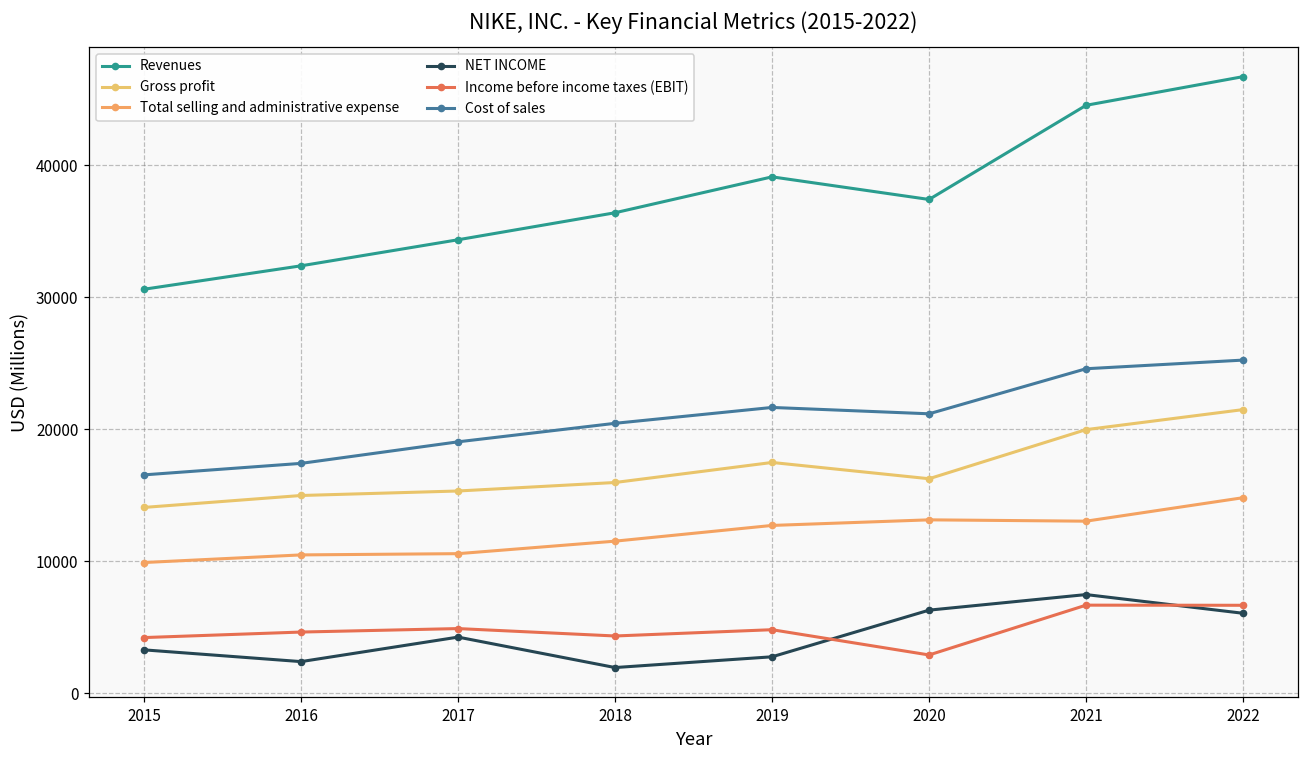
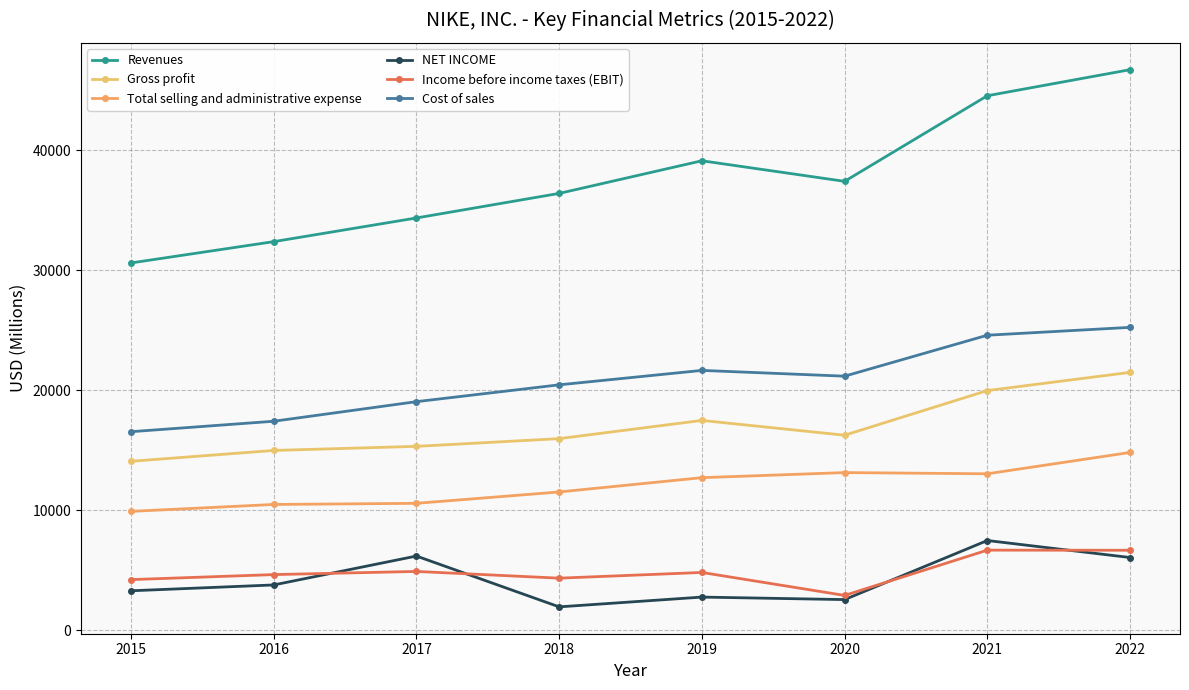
  {
    "NET INCOME": {
      "2015": 3300,
-     "2016": 2400,
-     "2017": 4200,
+     "2016": 3800,
+     "2017": 6200,
      "2018": 1900,
      "2019": 2700,
-     "2020": 6300,
+     "2020": 2500,
      "2021": 7500,
      "2022": 6000
    }
  }
